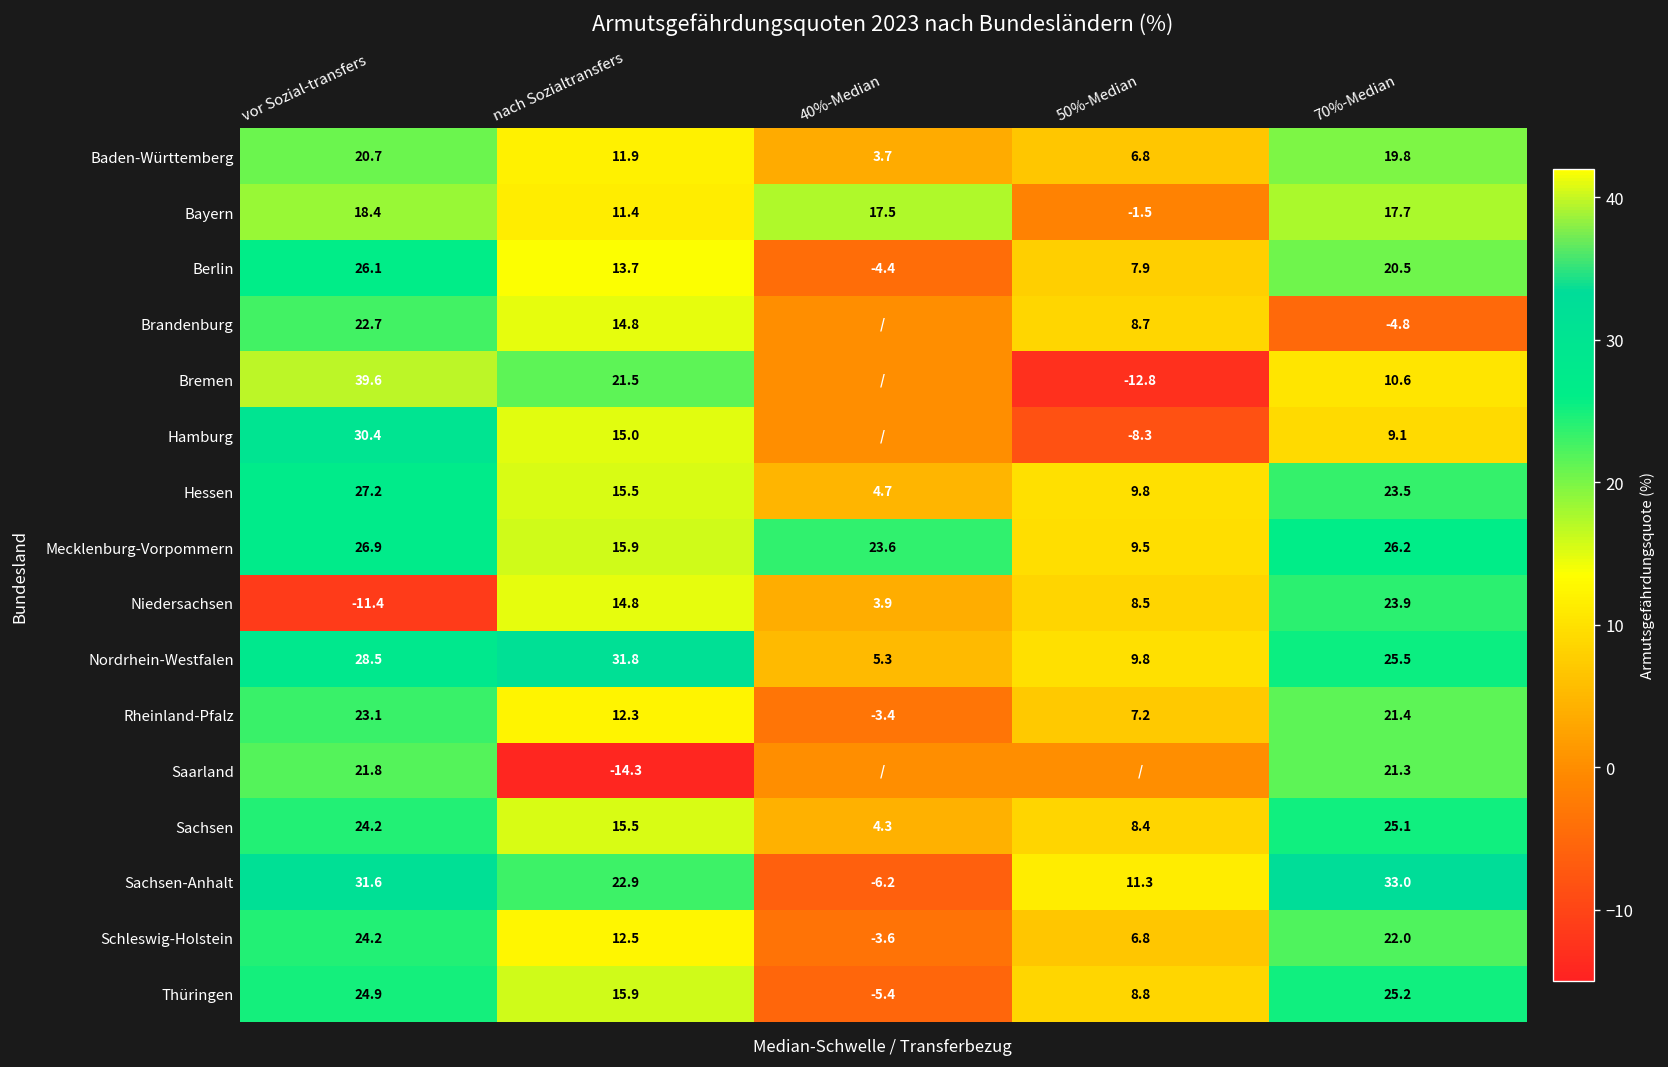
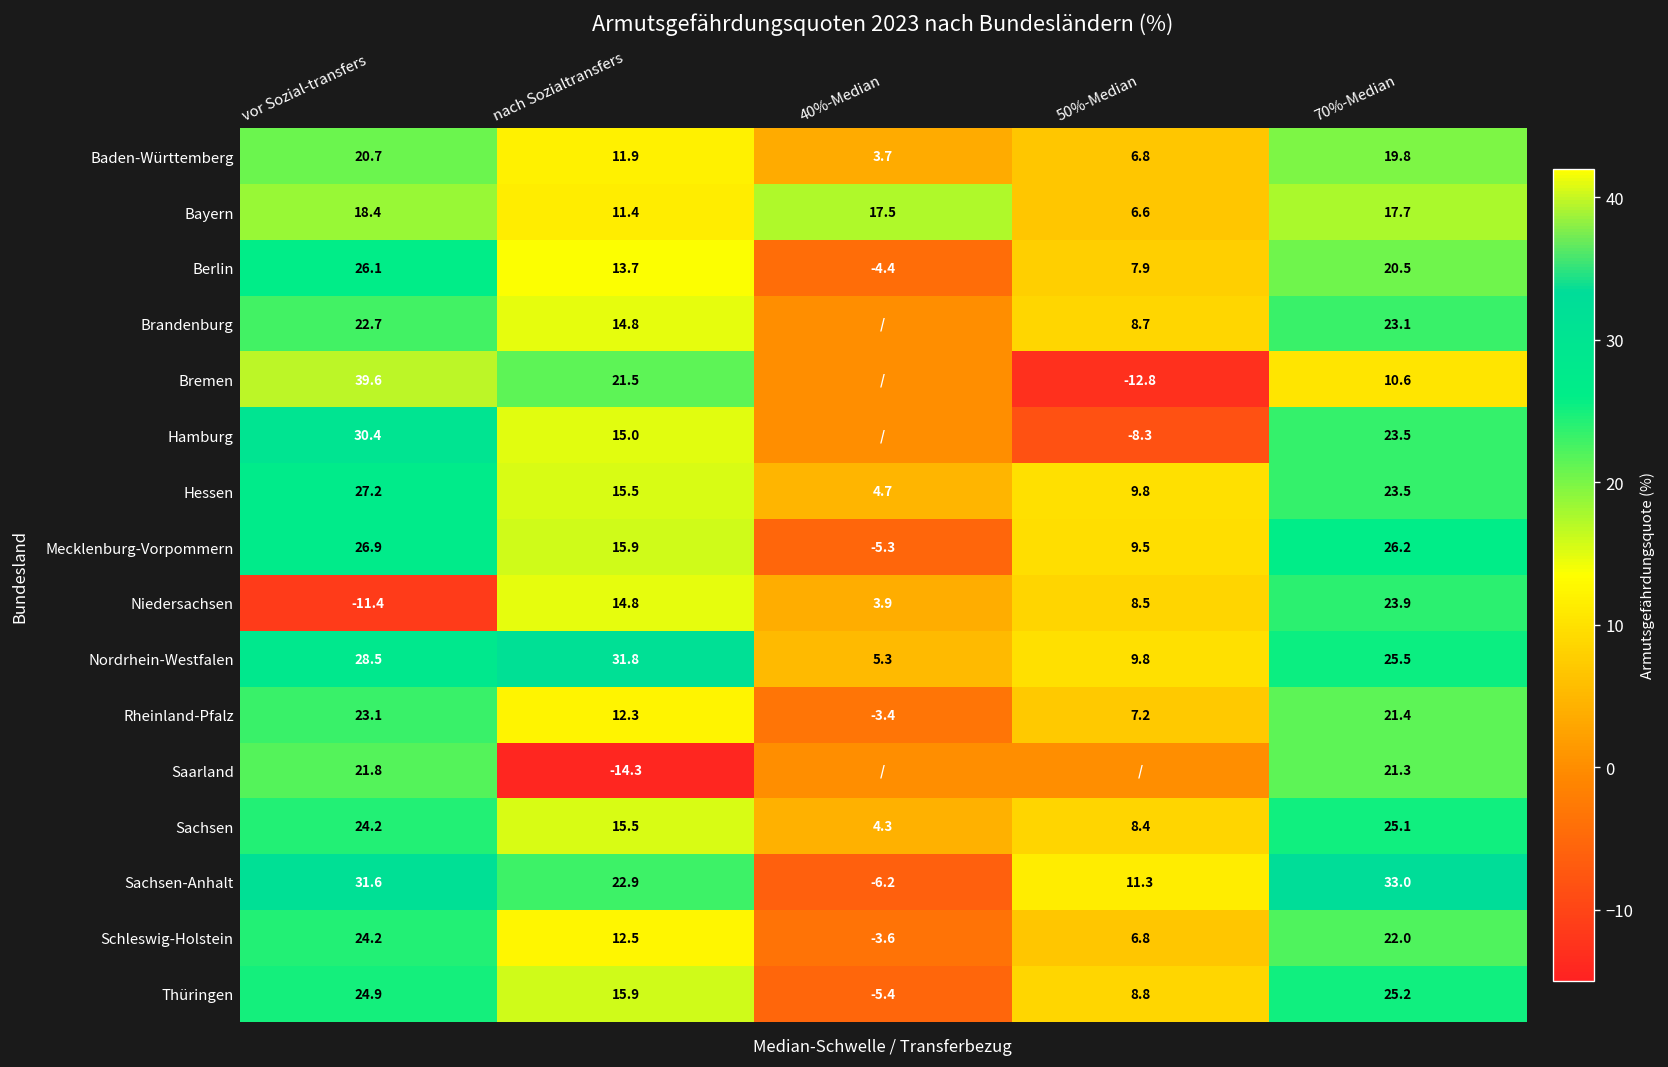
  {
    "Baden-Württemberg": {
      "vor Sozial-transfers": 20.7,
      "nach Sozialtransfers": 11.9,
      "40%-Median": 3.7,
      "50%-Median": 6.8,
      "70%-Median": 19.8
    },
    "Bayern": {
      "vor Sozial-transfers": 18.4,
      "nach Sozialtransfers": 11.4,
      "40%-Median": 17.5,
-     "50%-Median": -1.5,
+     "50%-Median": 6.6,
      "70%-Median": 17.7
    },
    "Berlin": {
      "vor Sozial-transfers": 26.1,
      "nach Sozialtransfers": 13.7,
      "40%-Median": -4.4,
      "50%-Median": 7.9,
      "70%-Median": 20.5
    },
    "Brandenburg": {
      "vor Sozial-transfers": 22.7,
      "nach Sozialtransfers": 14.8,
      "50%-Median": 8.7,
-     "70%-Median": -4.8
+     "70%-Median": 23.1
    },
    "Bremen": {
      "vor Sozial-transfers": 39.6,
      "nach Sozialtransfers": 21.5,
      "50%-Median": -12.8,
      "70%-Median": 10.6
    },
    "Hamburg": {
      "vor Sozial-transfers": 30.4,
      "nach Sozialtransfers": 15.0,
      "50%-Median": -8.3,
-     "70%-Median": 9.1
+     "70%-Median": 23.5
    },
    "Hessen": {
      "vor Sozial-transfers": 27.2,
      "nach Sozialtransfers": 15.5,
      "40%-Median": 4.7,
      "50%-Median": 9.8,
      "70%-Median": 23.5
    },
    "Mecklenburg-Vorpommern": {
      "vor Sozial-transfers": 26.9,
      "nach Sozialtransfers": 15.9,
-     "40%-Median": 23.6,
+     "40%-Median": -5.3,
      "50%-Median": 9.5,
      "70%-Median": 26.2
    },
    "Niedersachsen": {
      "vor Sozial-transfers": -11.4,
      "nach Sozialtransfers": 14.8,
      "40%-Median": 3.9,
      "50%-Median": 8.5,
      "70%-Median": 23.9
    },
    "Nordrhein-Westfalen": {
      "vor Sozial-transfers": 28.5,
      "nach Sozialtransfers": 31.8,
      "40%-Median": 5.3,
      "50%-Median": 9.8,
      "70%-Median": 25.5
    },
    "Rheinland-Pfalz": {
      "vor Sozial-transfers": 23.1,
      "nach Sozialtransfers": 12.3,
      "40%-Median": -3.4,
      "50%-Median": 7.2,
      "70%-Median": 21.4
    },
    "Saarland": {
      "vor Sozial-transfers": 21.8,
      "nach Sozialtransfers": -14.3,
      "70%-Median": 21.3
    },
    "Sachsen": {
      "vor Sozial-transfers": 24.2,
      "nach Sozialtransfers": 15.5,
      "40%-Median": 4.3,
      "50%-Median": 8.4,
      "70%-Median": 25.1
    },
    "Sachsen-Anhalt": {
      "vor Sozial-transfers": 31.6,
      "nach Sozialtransfers": 22.9,
      "40%-Median": -6.2,
      "50%-Median": 11.3,
      "70%-Median": 33.0
    },
    "Schleswig-Holstein": {
      "vor Sozial-transfers": 24.2,
      "nach Sozialtransfers": 12.5,
      "40%-Median": -3.6,
      "50%-Median": 6.8,
      "70%-Median": 22.0
    },
    "Thüringen": {
      "vor Sozial-transfers": 24.9,
      "nach Sozialtransfers": 15.9,
      "40%-Median": -5.4,
      "50%-Median": 8.8,
      "70%-Median": 25.2
    }
  }
